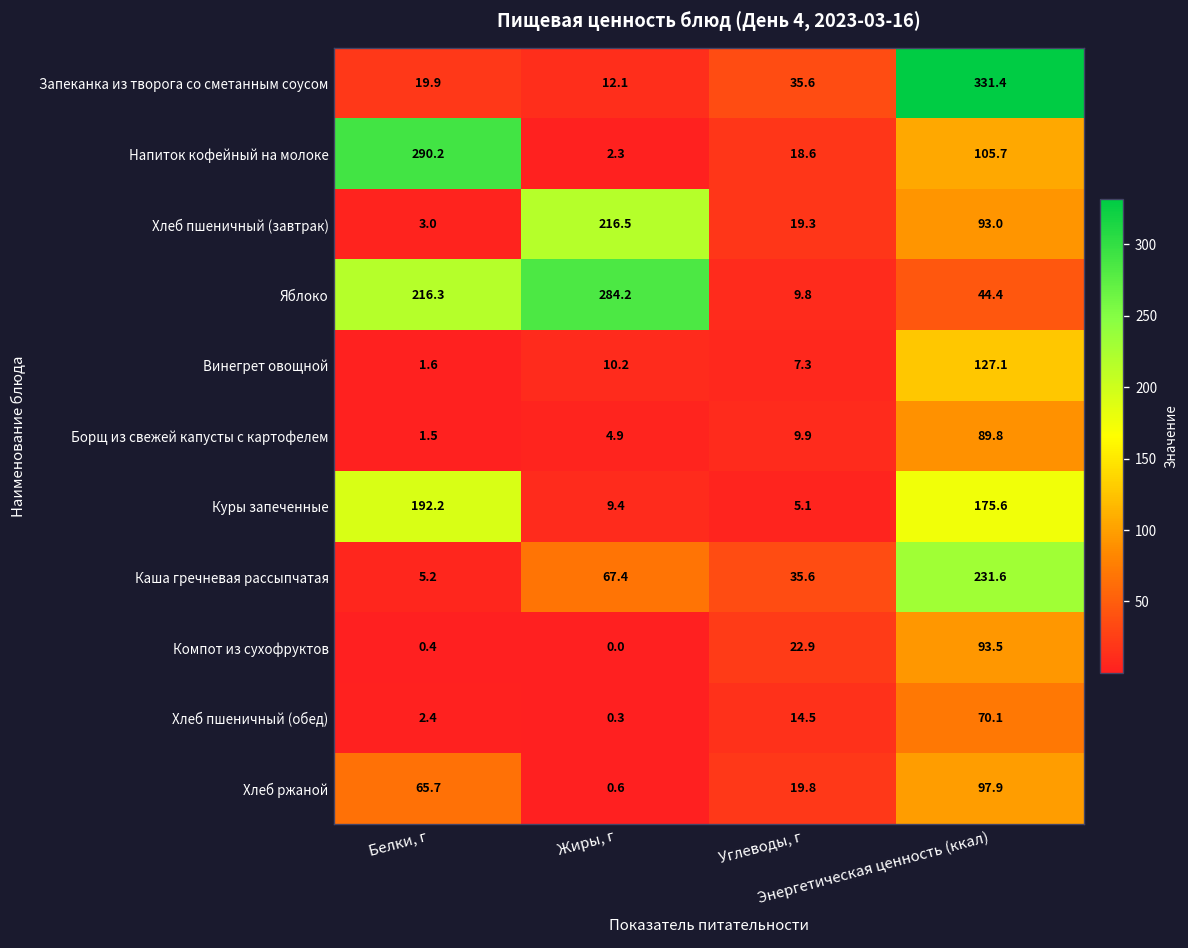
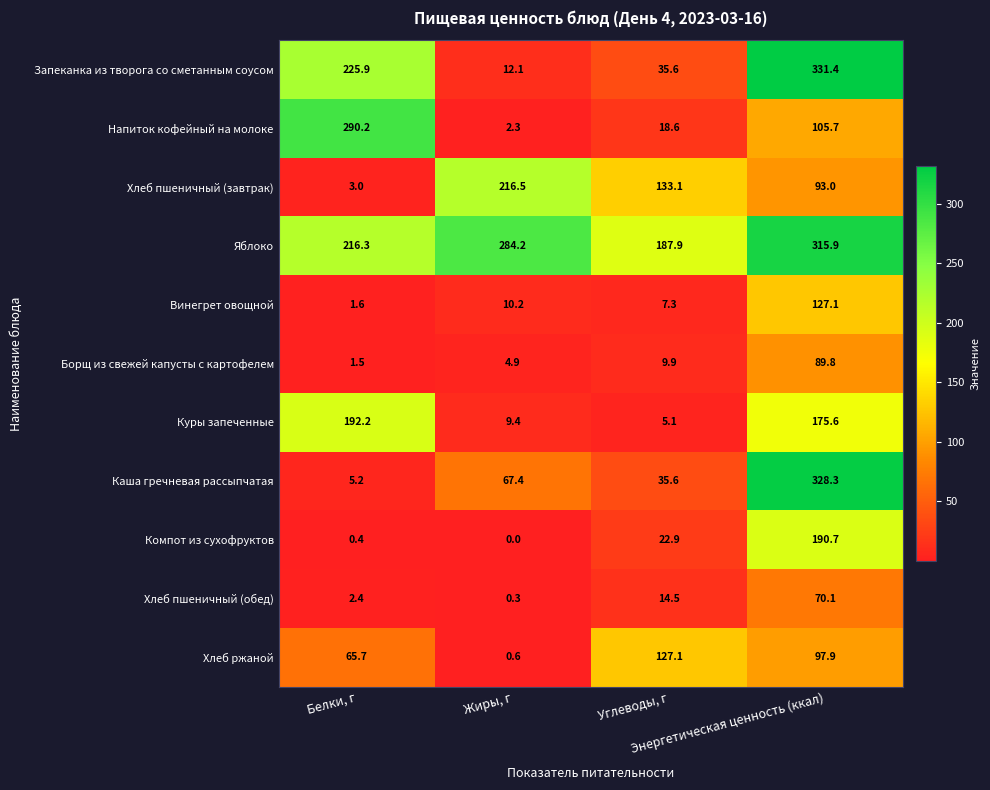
  {
    "Запеканка из творога со сметанным соусом": {
-     "Белки, г": 19.9,
+     "Белки, г": 225.9,
      "Жиры, г": 12.1,
      "Углеводы, г": 35.6,
      "Энергетическая ценность (ккал)": 331.4
    },
    "Напиток кофейный на молоке": {
      "Белки, г": 290.2,
      "Жиры, г": 2.3,
      "Углеводы, г": 18.6,
      "Энергетическая ценность (ккал)": 105.7
    },
    "Хлеб пшеничный (завтрак)": {
      "Белки, г": 3.0,
      "Жиры, г": 216.5,
-     "Углеводы, г": 19.3,
+     "Углеводы, г": 133.1,
      "Энергетическая ценность (ккал)": 93.0
    },
    "Яблоко": {
      "Белки, г": 216.3,
      "Жиры, г": 284.2,
-     "Углеводы, г": 9.8,
-     "Энергетическая ценность (ккал)": 44.4
+     "Углеводы, г": 187.9,
+     "Энергетическая ценность (ккал)": 315.9
    },
    "Винегрет овощной": {
      "Белки, г": 1.6,
      "Жиры, г": 10.2,
      "Углеводы, г": 7.3,
      "Энергетическая ценность (ккал)": 127.1
    },
    "Борщ из свежей капусты с картофелем": {
      "Белки, г": 1.5,
      "Жиры, г": 4.9,
      "Углеводы, г": 9.9,
      "Энергетическая ценность (ккал)": 89.8
    },
    "Куры запеченные": {
      "Белки, г": 192.2,
      "Жиры, г": 9.4,
      "Углеводы, г": 5.1,
      "Энергетическая ценность (ккал)": 175.6
    },
    "Каша гречневая рассыпчатая": {
      "Белки, г": 5.2,
      "Жиры, г": 67.4,
      "Углеводы, г": 35.6,
-     "Энергетическая ценность (ккал)": 231.6
+     "Энергетическая ценность (ккал)": 328.3
    },
    "Компот из сухофруктов": {
      "Белки, г": 0.4,
      "Жиры, г": 0.0,
      "Углеводы, г": 22.9,
-     "Энергетическая ценность (ккал)": 93.5
+     "Энергетическая ценность (ккал)": 190.7
    },
    "Хлеб пшеничный (обед)": {
      "Белки, г": 2.4,
      "Жиры, г": 0.3,
      "Углеводы, г": 14.5,
      "Энергетическая ценность (ккал)": 70.1
    },
    "Хлеб ржаной": {
      "Белки, г": 65.7,
      "Жиры, г": 0.6,
-     "Углеводы, г": 19.8,
+     "Углеводы, г": 127.1,
      "Энергетическая ценность (ккал)": 97.9
    }
  }
